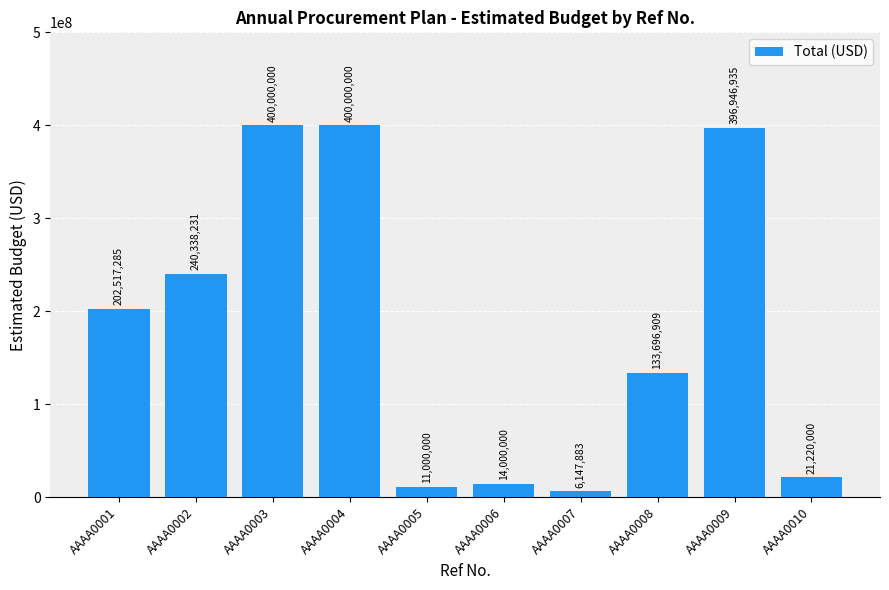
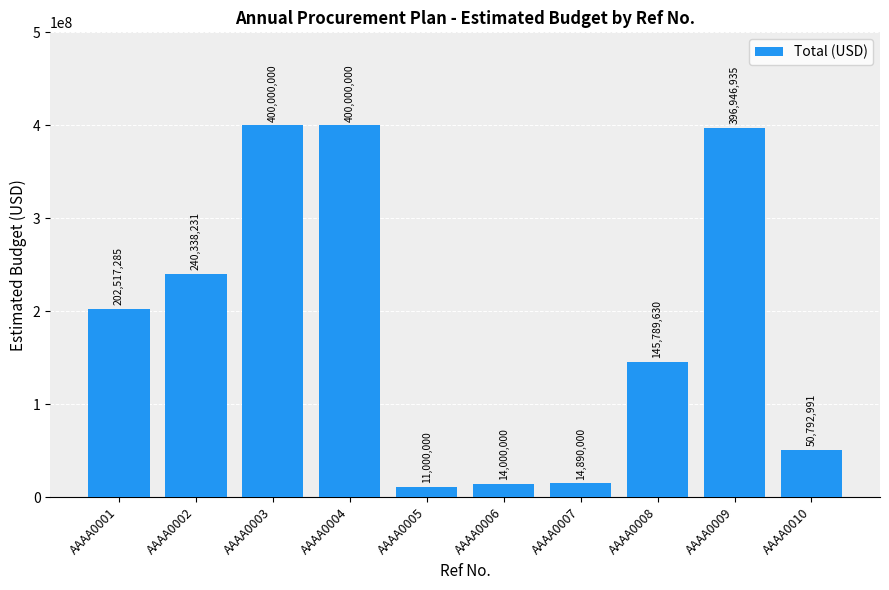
  {
    "AAAA0001": "202,517,285",
    "AAAA0002": "240,338,231",
    "AAAA0003": "400,000,000",
    "AAAA0004": "400,000,000",
    "AAAA0005": "11,000,000",
    "AAAA0006": "14,000,000",
-   "AAAA0007": "6,147,883",
-   "AAAA0008": "133,696,909",
+   "AAAA0007": "14,890,000",
+   "AAAA0008": "145,789,630",
    "AAAA0009": "396,946,935",
-   "AAAA0010": "21,220,000"
+   "AAAA0010": "50,792,991"
  }
